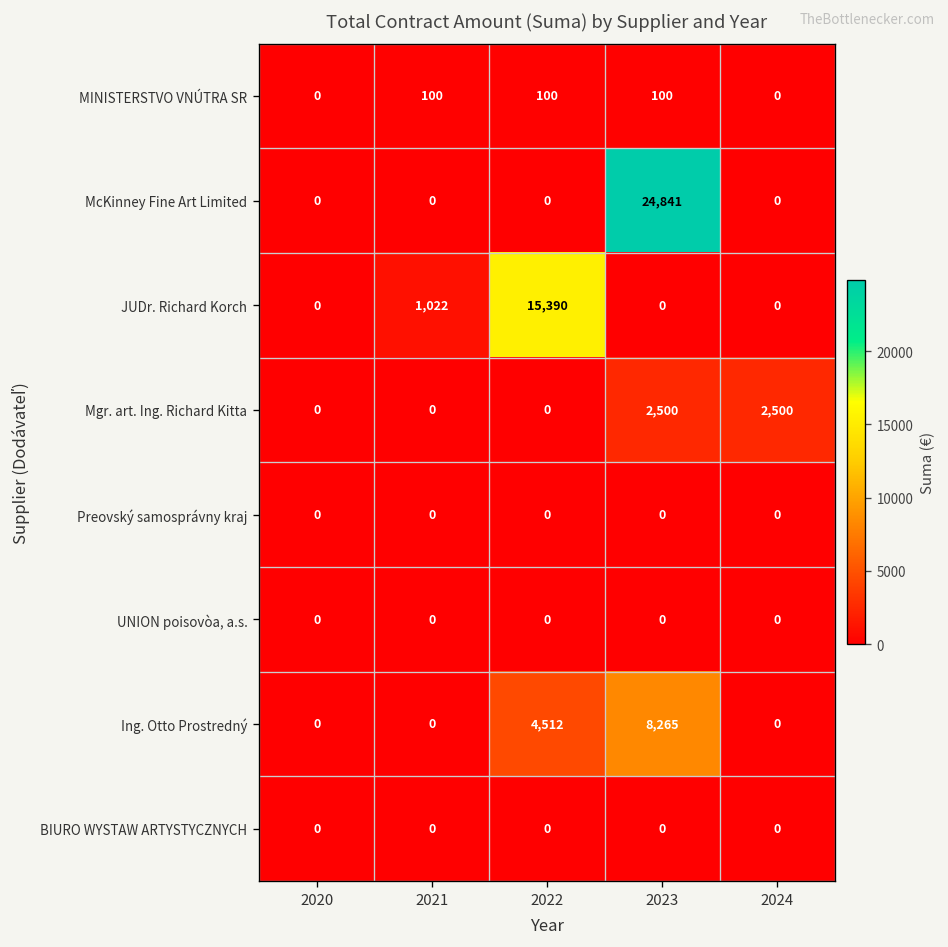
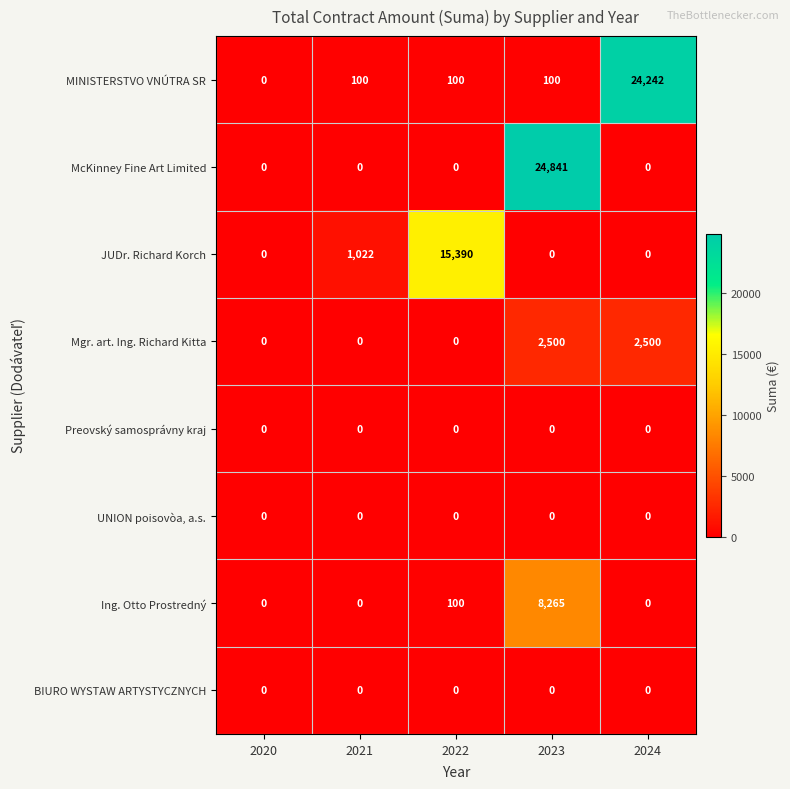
  {
    "MINISTERSTVO VNÚTRA SR": {
      "2020": "0",
      "2021": "100",
      "2022": "100",
      "2023": "100",
-     "2024": "0"
+     "2024": "24,242"
    },
    "McKinney Fine Art Limited": {
      "2020": "0",
      "2021": "0",
      "2022": "0",
      "2023": "24,841",
      "2024": "0"
    },
    "JUDr. Richard Korch": {
      "2020": "0",
      "2021": "1,022",
      "2022": "15,390",
      "2023": "0",
      "2024": "0"
    },
    "Mgr. art. Ing. Richard Kitta": {
      "2020": "0",
      "2021": "0",
      "2022": "0",
      "2023": "2,500",
      "2024": "2,500"
    },
    "Preovský samosprávny kraj": {
      "2020": "0",
      "2021": "0",
      "2022": "0",
      "2023": "0",
      "2024": "0"
    },
    "UNION poisovòa, a.s.": {
      "2020": "0",
      "2021": "0",
      "2022": "0",
      "2023": "0",
      "2024": "0"
    },
    "Ing. Otto Prostredný": {
      "2020": "0",
      "2021": "0",
-     "2022": "4,512",
+     "2022": "100",
      "2023": "8,265",
      "2024": "0"
    },
    "BIURO WYSTAW ARTYSTYCZNYCH": {
      "2020": "0",
      "2021": "0",
      "2022": "0",
      "2023": "0",
      "2024": "0"
    }
  }
